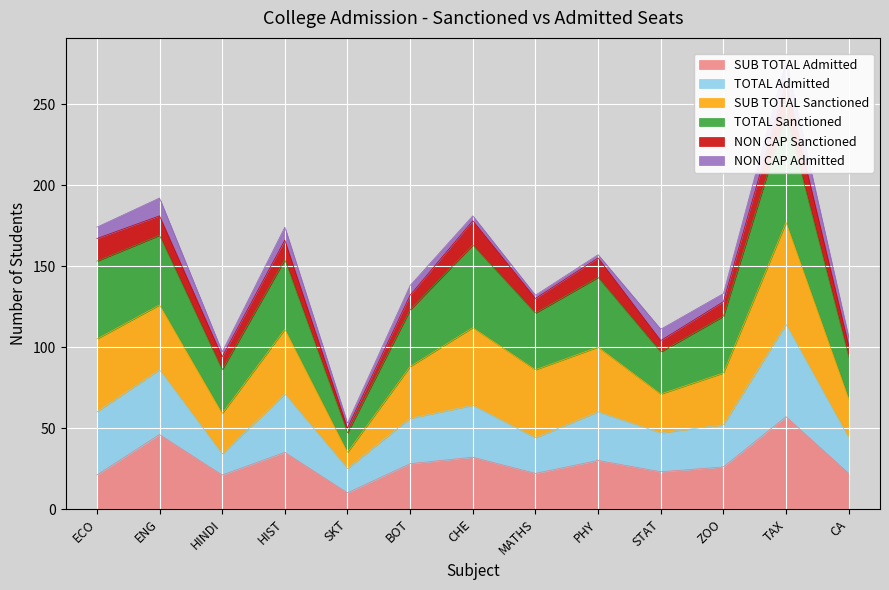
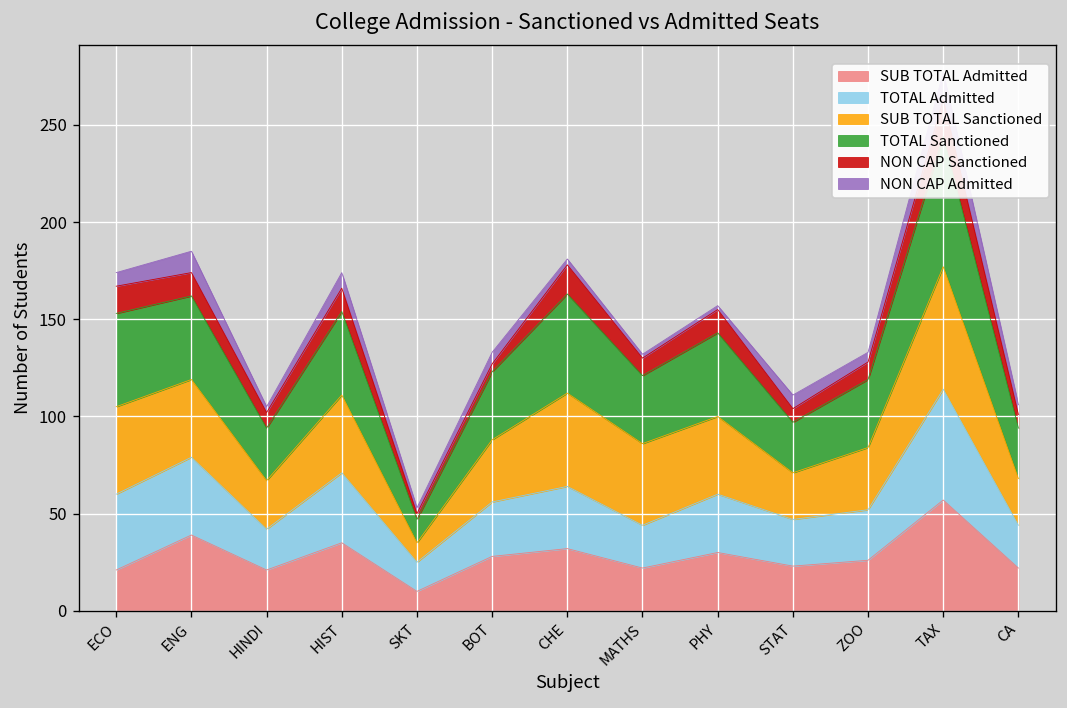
  {
    "SUB TOTAL Admitted": {
      "ECO": 21,
-     "ENG": 46,
+     "ENG": 39,
      "HINDI": 21,
      "HIST": 35,
      "SKT": 10,
      "BOT": 28,
      "CHE": 32,
      "MATHS": 22,
      "PHY": 30,
      "STAT": 23,
      "ZOO": 26,
      "TAX": 57,
      "CA": 22
    },
    "TOTAL Admitted": {
      "ECO": 39,
      "ENG": 40,
-     "HINDI": 13,
+     "HINDI": 21,
      "HIST": 36,
      "SKT": 15,
      "BOT": 28,
      "CHE": 32,
      "MATHS": 22,
      "PHY": 30,
      "STAT": 24,
      "ZOO": 26,
      "TAX": 57,
      "CA": 22
    },
    "SUB TOTAL Sanctioned": {
      "ECO": 45,
      "ENG": 40,
      "HINDI": 25,
      "HIST": 40,
      "SKT": 10,
      "BOT": 32,
      "CHE": 48,
      "MATHS": 42,
      "PHY": 40,
      "STAT": 24,
      "ZOO": 32,
      "TAX": 63,
      "CA": 24
    },
    "TOTAL Sanctioned": {
      "ECO": 48,
      "ENG": 43,
      "HINDI": 27,
      "HIST": 43,
      "SKT": 12,
      "BOT": 35,
      "CHE": 51,
      "MATHS": 35,
      "PHY": 43,
      "STAT": 26,
      "ZOO": 35,
      "CA": 26
    },
    "NON CAP Sanctioned": {
      "ECO": 14,
      "ENG": 12,
      "HINDI": 8,
      "HIST": 12,
      "SKT": 3,
-     "BOT": 9,
+     "BOT": 4,
      "CHE": 15,
      "MATHS": 9,
      "PHY": 12,
      "STAT": 7,
      "ZOO": 9,
      "CA": 7
    },
    "NON CAP Admitted": {
      "ECO": 7,
      "ENG": 11,
      "HINDI": 3,
      "HIST": 8,
      "SKT": 3,
      "BOT": 6,
      "CHE": 3,
      "MATHS": 2,
      "PHY": 2,
      "STAT": 7,
      "ZOO": 5,
      "CA": 5
    }
  }
